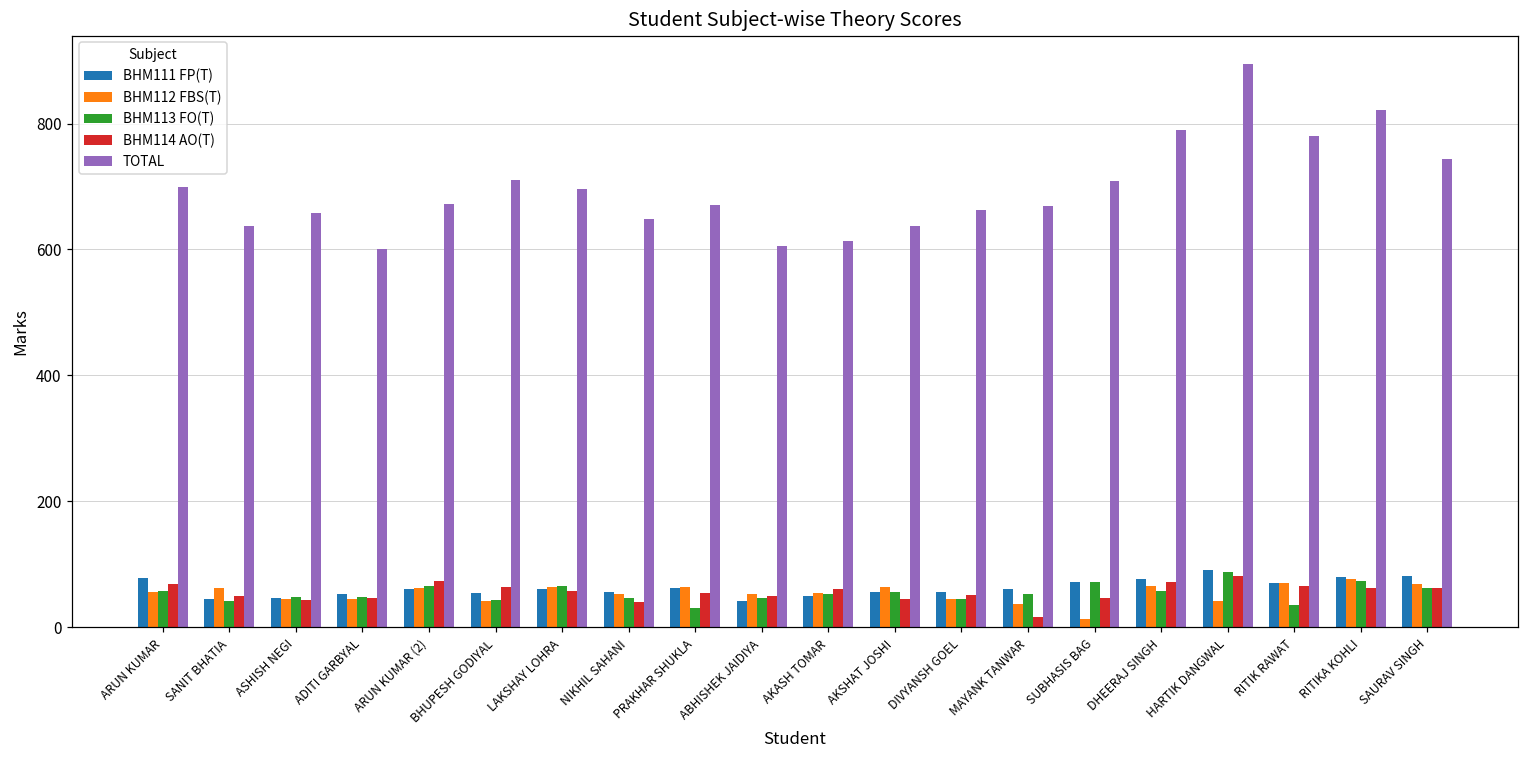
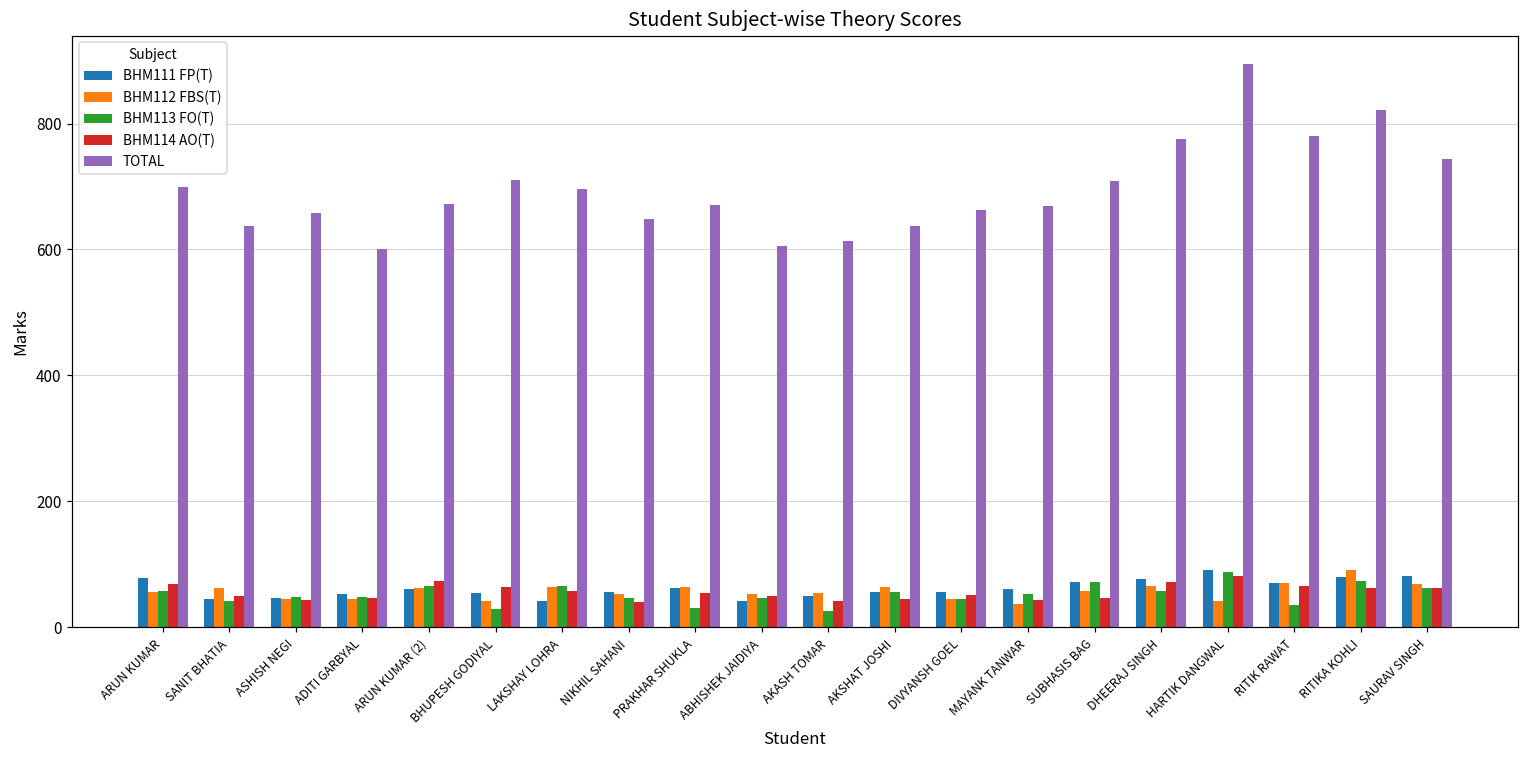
  {
    "BHM111 FP(T)": {
      "ARUN KUMAR": 80,
      "SANIT BHATIA": 50,
      "ASHISH NEGI": 50,
      "ADITI GARBYAL": 50,
      "ARUN KUMAR (2)": 60,
      "BHUPESH GODIYAL": 60,
-     "LAKSHAY LOHRA": 60,
+     "LAKSHAY LOHRA": 40,
      "NIKHIL SAHANI": 60,
      "PRAKHAR SHUKLA": 60,
      "ABHISHEK JAIDIYA": 40,
      "AKASH TOMAR": 50,
      "AKSHAT JOSHI": 60,
      "DIVYANSH GOEL": 60,
      "MAYANK TANWAR": 60,
      "SUBHASIS BAG": 70,
      "DHEERAJ SINGH": 80,
      "HARTIK DANGWAL": 90,
      "RITIK RAWAT": 70,
      "RITIKA KOHLI": 80,
      "SAURAV SINGH": 80
    },
    "BHM112 FBS(T)": {
      "ARUN KUMAR": 60,
      "SANIT BHATIA": 60,
      "ASHISH NEGI": 50,
      "ADITI GARBYAL": 50,
      "ARUN KUMAR (2)": 60,
      "BHUPESH GODIYAL": 40,
      "LAKSHAY LOHRA": 60,
      "NIKHIL SAHANI": 50,
      "PRAKHAR SHUKLA": 60,
      "ABHISHEK JAIDIYA": 50,
      "AKASH TOMAR": 50,
      "AKSHAT JOSHI": 60,
      "DIVYANSH GOEL": 50,
      "MAYANK TANWAR": 40,
-     "SUBHASIS BAG": 10,
+     "SUBHASIS BAG": 60,
      "DHEERAJ SINGH": 70,
      "HARTIK DANGWAL": 40,
      "RITIK RAWAT": 70,
-     "RITIKA KOHLI": 80,
+     "RITIKA KOHLI": 90,
      "SAURAV SINGH": 70
    },
    "BHM113 FO(T)": {
      "ARUN KUMAR": 60,
      "SANIT BHATIA": 40,
      "ASHISH NEGI": 50,
      "ADITI GARBYAL": 50,
      "ARUN KUMAR (2)": 70,
-     "BHUPESH GODIYAL": 40,
+     "BHUPESH GODIYAL": 30,
      "LAKSHAY LOHRA": 70,
      "NIKHIL SAHANI": 50,
      "PRAKHAR SHUKLA": 30,
      "ABHISHEK JAIDIYA": 50,
-     "AKASH TOMAR": 50,
+     "AKASH TOMAR": 30,
      "AKSHAT JOSHI": 60,
      "DIVYANSH GOEL": 50,
      "MAYANK TANWAR": 50,
      "SUBHASIS BAG": 70,
      "DHEERAJ SINGH": 60,
      "HARTIK DANGWAL": 90,
      "RITIK RAWAT": 40,
      "RITIKA KOHLI": 70,
      "SAURAV SINGH": 60
    },
    "BHM114 AO(T)": {
      "ARUN KUMAR": 70,
      "SANIT BHATIA": 50,
      "ASHISH NEGI": 40,
      "ADITI GARBYAL": 50,
      "ARUN KUMAR (2)": 70,
      "BHUPESH GODIYAL": 60,
      "LAKSHAY LOHRA": 60,
      "NIKHIL SAHANI": 40,
      "PRAKHAR SHUKLA": 60,
      "ABHISHEK JAIDIYA": 50,
-     "AKASH TOMAR": 60,
+     "AKASH TOMAR": 40,
      "AKSHAT JOSHI": 50,
      "DIVYANSH GOEL": 50,
-     "MAYANK TANWAR": 20,
+     "MAYANK TANWAR": 40,
      "SUBHASIS BAG": 50,
      "DHEERAJ SINGH": 70,
      "HARTIK DANGWAL": 80,
      "RITIK RAWAT": 70,
      "RITIKA KOHLI": 60,
      "SAURAV SINGH": 60
    },
    "TOTAL": {
      "ARUN KUMAR": 700,
      "SANIT BHATIA": 640,
      "ASHISH NEGI": 660,
      "ADITI GARBYAL": 600,
      "ARUN KUMAR (2)": 670,
      "BHUPESH GODIYAL": 710,
      "LAKSHAY LOHRA": 700,
      "NIKHIL SAHANI": 650,
      "PRAKHAR SHUKLA": 670,
      "ABHISHEK JAIDIYA": 610,
      "AKASH TOMAR": 610,
      "AKSHAT JOSHI": 640,
      "DIVYANSH GOEL": 660,
      "MAYANK TANWAR": 670,
      "SUBHASIS BAG": 710,
-     "DHEERAJ SINGH": 790,
+     "DHEERAJ SINGH": 780,
      "HARTIK DANGWAL": 900,
      "RITIK RAWAT": 780,
      "RITIKA KOHLI": 820,
      "SAURAV SINGH": 740
    }
  }
